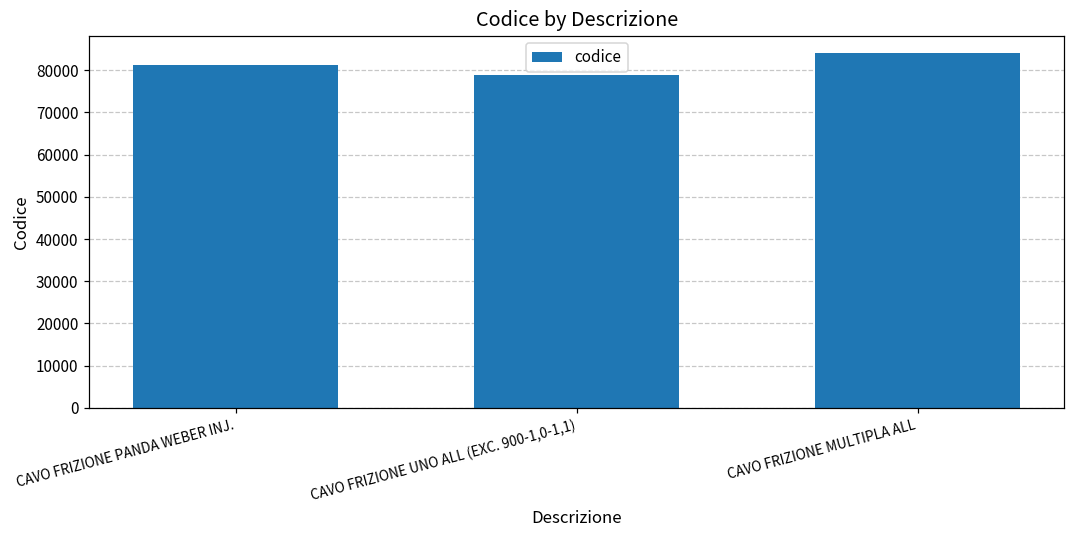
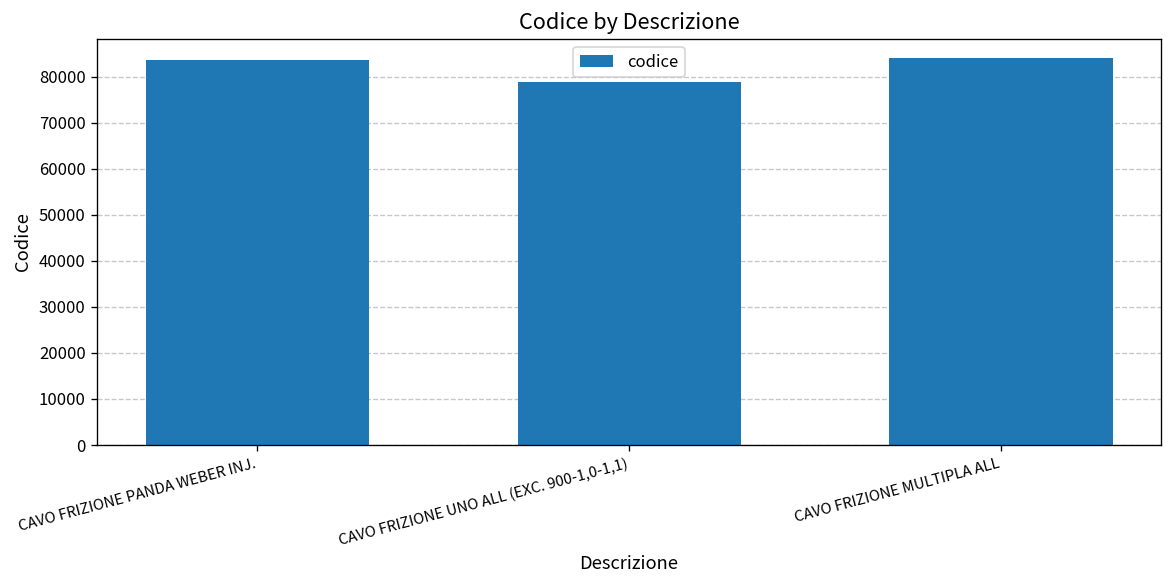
  {
-   "CAVO FRIZIONE PANDA WEBER INJ.": 81000,
+   "CAVO FRIZIONE PANDA WEBER INJ.": 84000,
    "CAVO FRIZIONE UNO ALL (EXC. 900-1,0-1,1)": 79000,
    "CAVO FRIZIONE MULTIPLA ALL": 84000
  }
